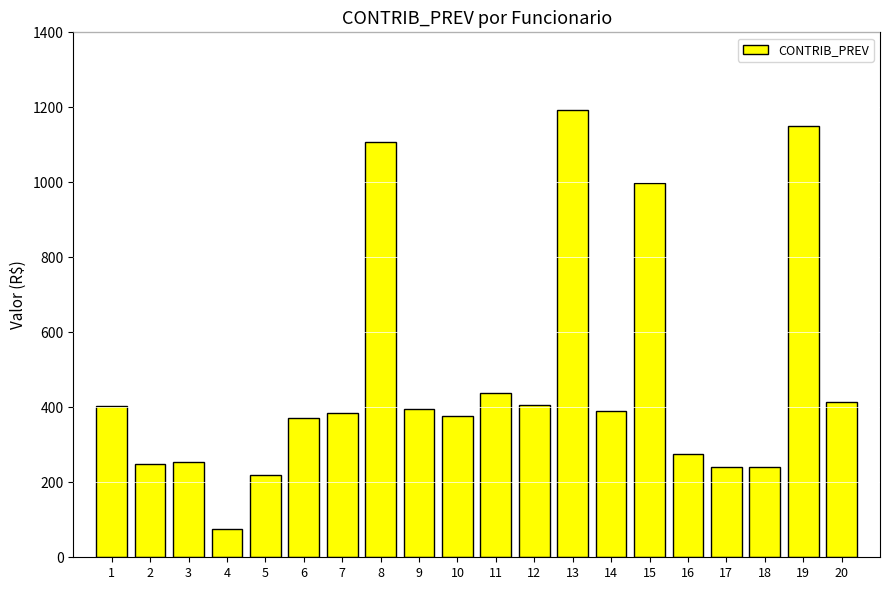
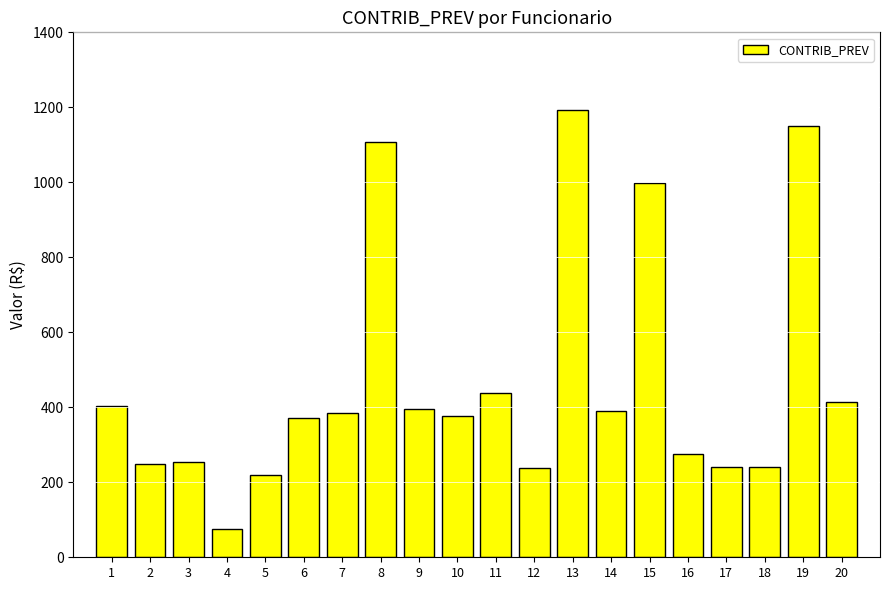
  {
    "1": 400,
    "2": 250,
    "3": 250,
    "4": 80,
    "5": 220,
    "6": 370,
    "7": 380,
    "8": 1110,
    "9": 390,
    "10": 380,
    "11": 440,
-   "12": 410,
+   "12": 240,
    "13": 1190,
    "14": 390,
    "15": 1000,
    "16": 280,
    "17": 240,
    "18": 240,
    "19": 1150,
    "20": 410
  }
